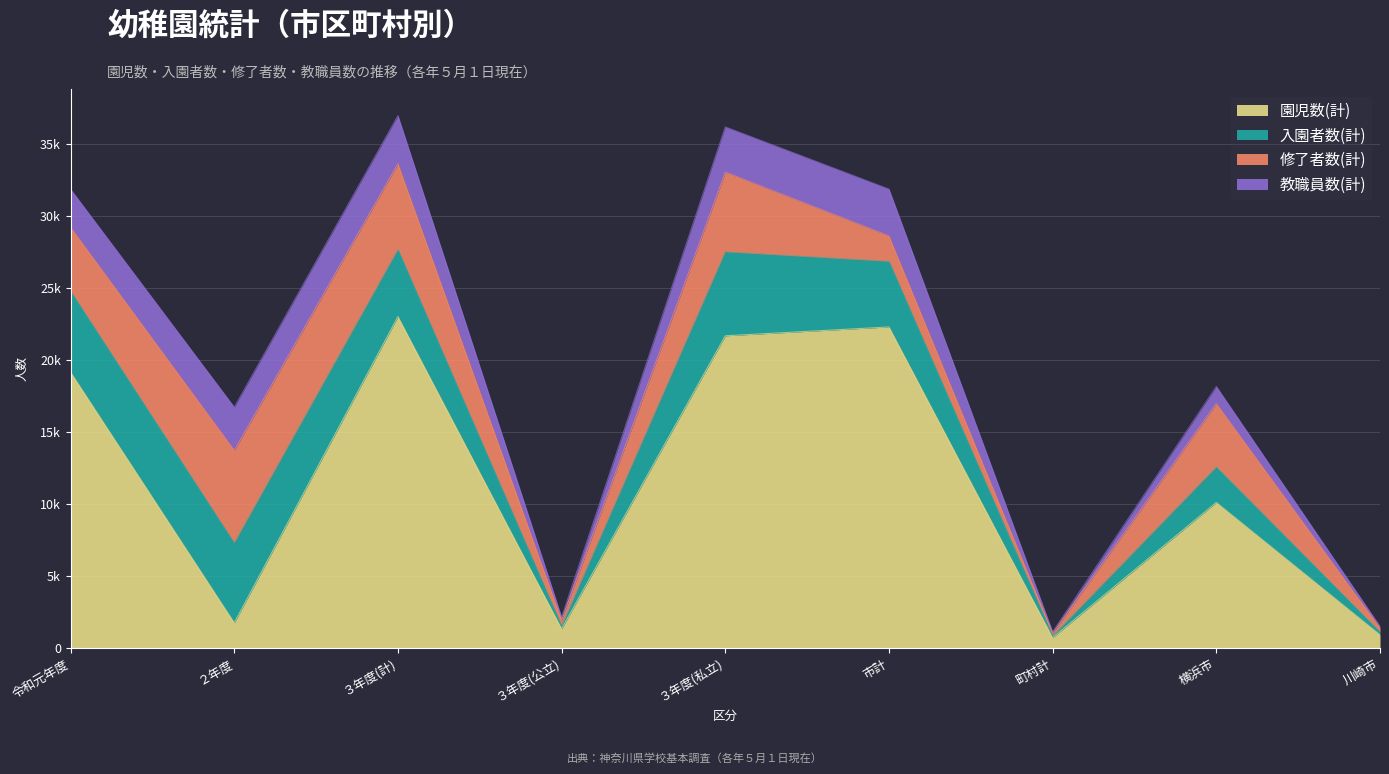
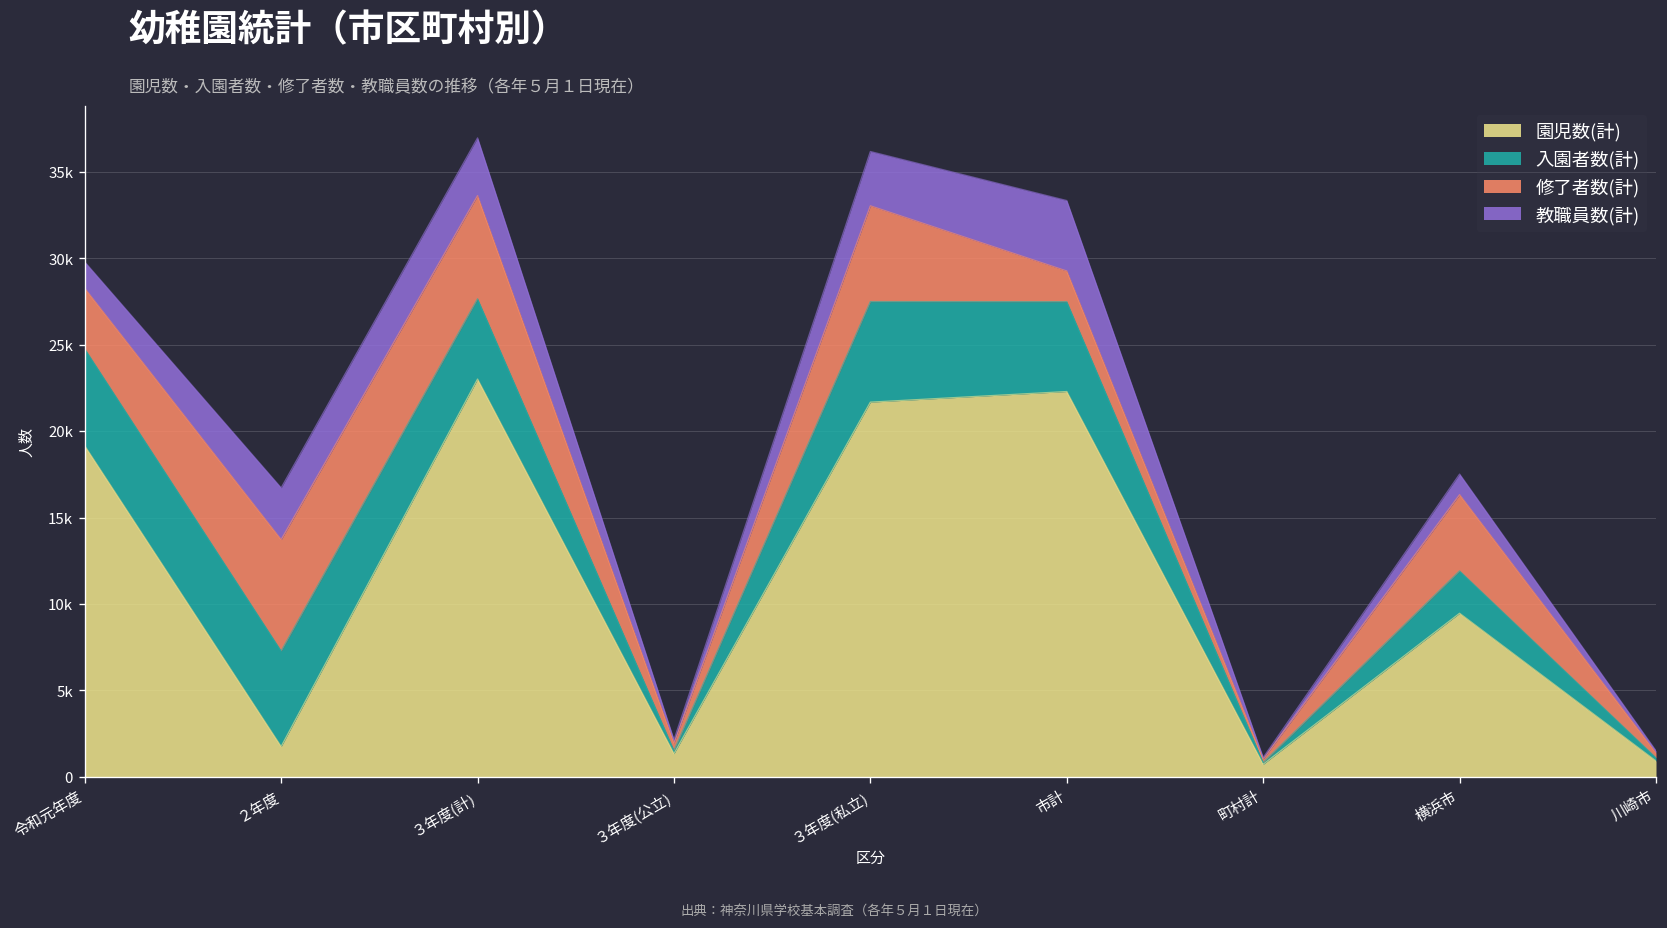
  {
    "園児数(計)": {
      "令和元年度": 19100,
      "２年度": 1700,
      "３年度(計)": 23000,
      "３年度(公立)": 1300,
      "３年度(私立)": 21700,
      "市計": 22300,
-     "横浜市": 10100,
+     "横浜市": 9500,
      "川崎市": 900
    },
    "入園者数(計)": {
      "令和元年度": 5600,
      "２年度": 5500,
      "３年度(計)": 4600,
      "３年度(公立)": 200,
      "３年度(私立)": 5800,
-     "市計": 4500,
+     "市計": 5200,
      "横浜市": 2500,
      "川崎市": 200
    },
    "修了者数(計)": {
-     "令和元年度": 4400,
+     "令和元年度": 3500,
      "２年度": 6400,
      "３年度(計)": 6000,
      "３年度(公立)": 400,
      "３年度(私立)": 5500,
      "市計": 1800,
      "横浜市": 4400
    },
    "教職員数(計)": {
-     "令和元年度": 2600,
+     "令和元年度": 1500,
      "２年度": 3000,
      "３年度(計)": 3300,
      "３年度(公立)": 200,
      "３年度(私立)": 3100,
-     "市計": 3300,
+     "市計": 4100,
      "横浜市": 1200
    }
  }
